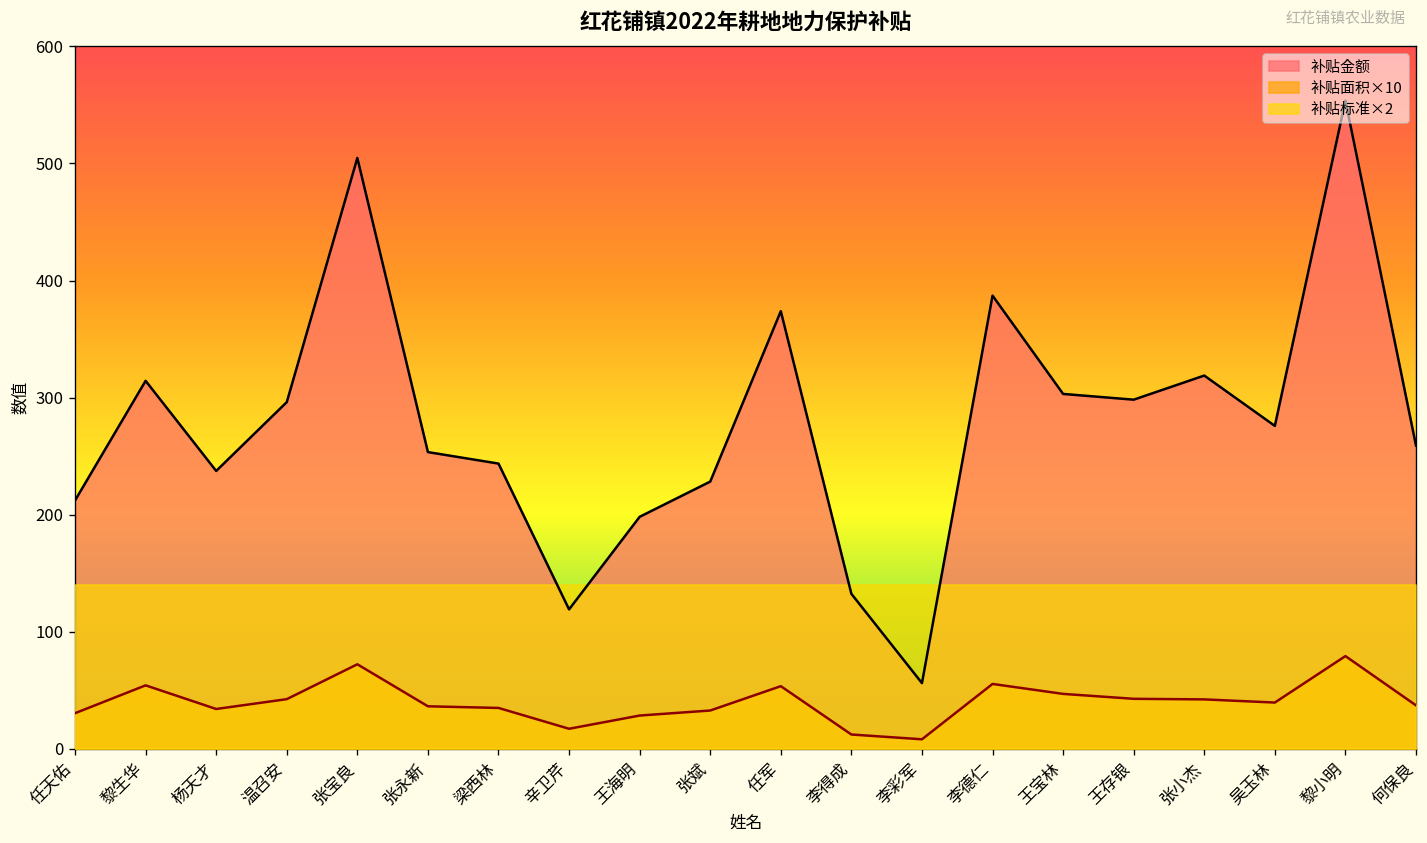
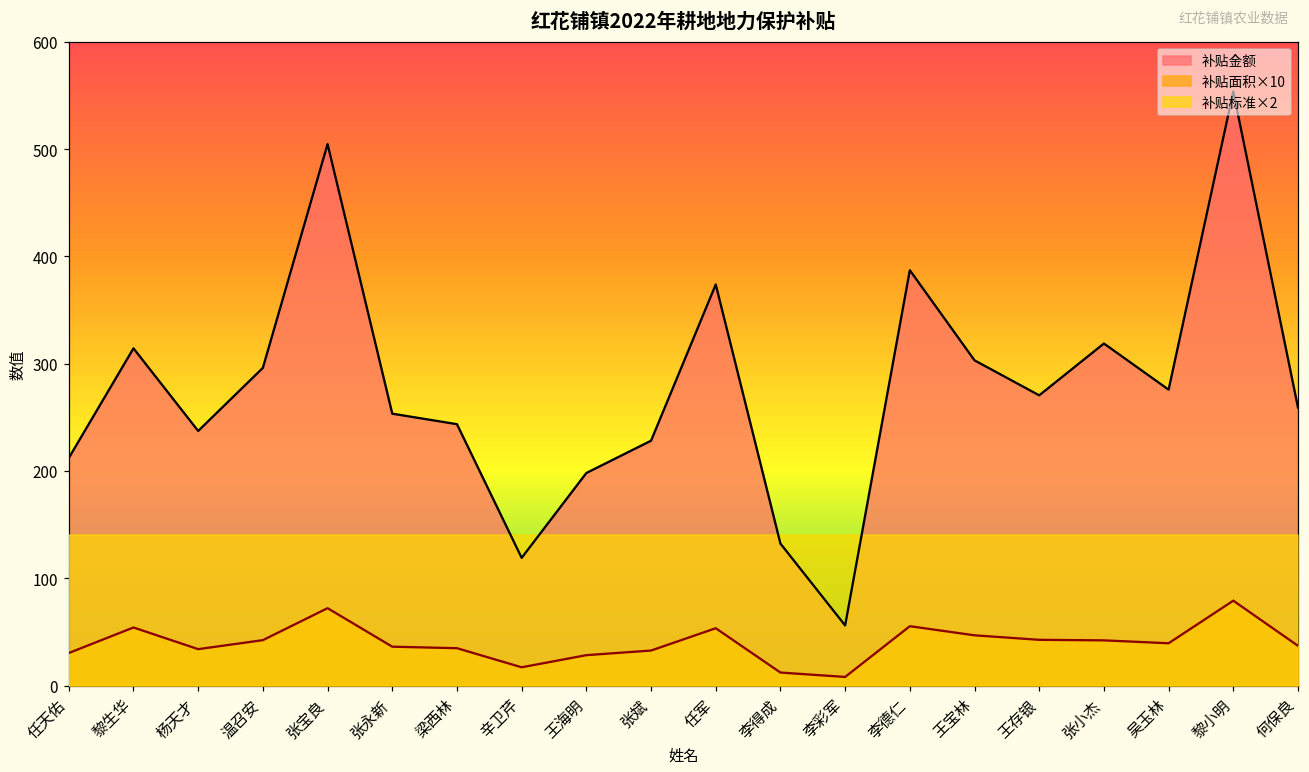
  {
    "补贴金额": {
      "任天佑": 210,
      "黎生华": 310,
      "杨天才": 240,
      "温召安": 300,
      "张宝良": 500,
      "张永新": 250,
      "梁西林": 240,
      "辛卫芹": 120,
      "王海明": 200,
      "张斌": 230,
      "任军": 370,
      "李得成": 130,
      "李彩军": 60,
      "李德仁": 390,
      "王宝林": 300,
-     "王存银": 300,
+     "王存银": 270,
      "张小杰": 320,
      "吴玉林": 280,
      "何保良": 260
    }
  }
